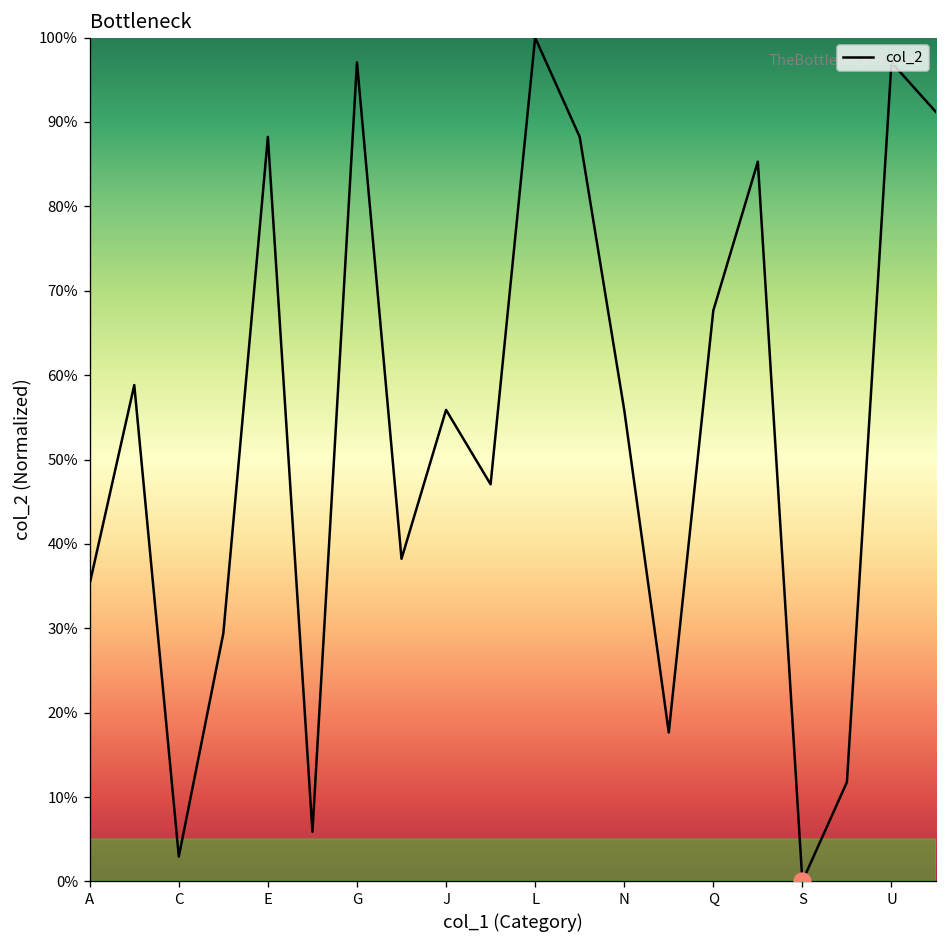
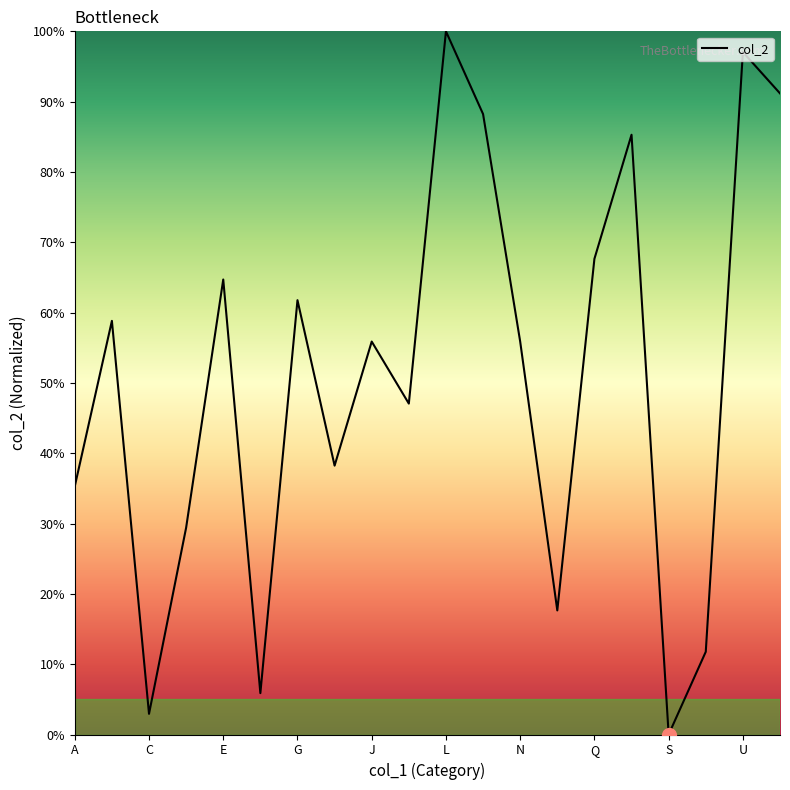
  {
    "col_2": {
      "A": "35%",
-     "E": "88%",
-     "G": "97%",
+     "E": "65%",
+     "G": "62%",
      "J": "56%",
      "L": "100%",
      "N": "56%",
      "Q": "68%"
    }
  }
